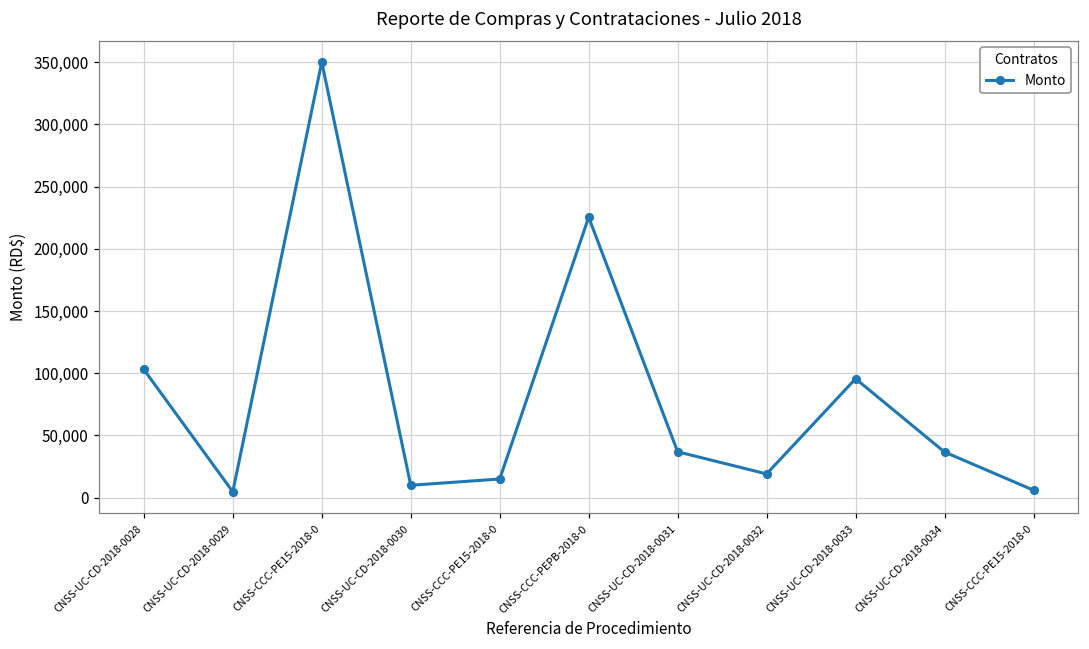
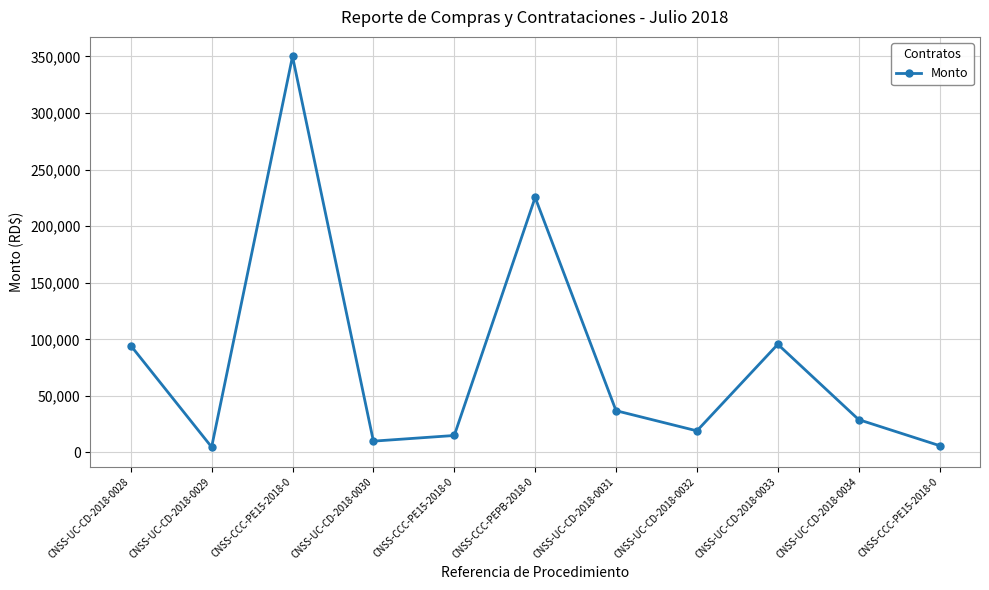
  {
-   "CNSS-UC-CD-2018-0028": "103,000",
+   "CNSS-UC-CD-2018-0028": "94,000",
    "CNSS-UC-CD-2018-0029": "5,000",
    "CNSS-UC-CD-2018-0030": "10,000",
    "CNSS-CCC-PEPB-2018-0": "225,000",
    "CNSS-UC-CD-2018-0031": "37,000",
    "CNSS-UC-CD-2018-0032": "19,000",
    "CNSS-UC-CD-2018-0033": "96,000",
-   "CNSS-UC-CD-2018-0034": "37,000"
+   "CNSS-UC-CD-2018-0034": "29,000"
  }
